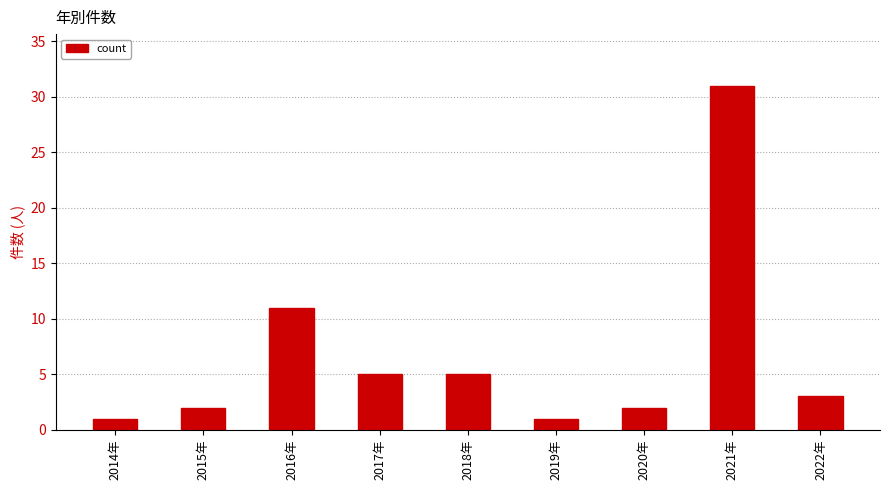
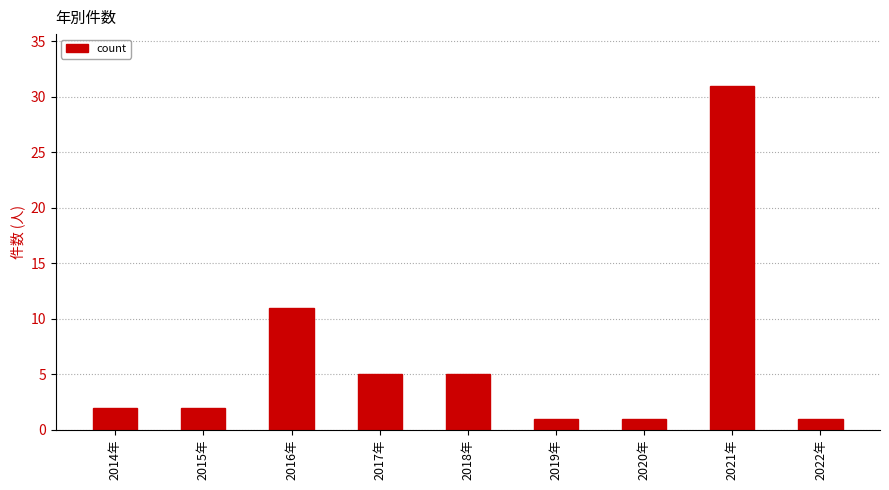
  {
-   "2014年": 1,
+   "2014年": 2,
    "2015年": 2,
    "2016年": 11,
    "2017年": 5,
    "2018年": 5,
    "2019年": 1,
-   "2020年": 2,
+   "2020年": 1,
    "2021年": 31,
-   "2022年": 3
+   "2022年": 1
  }
